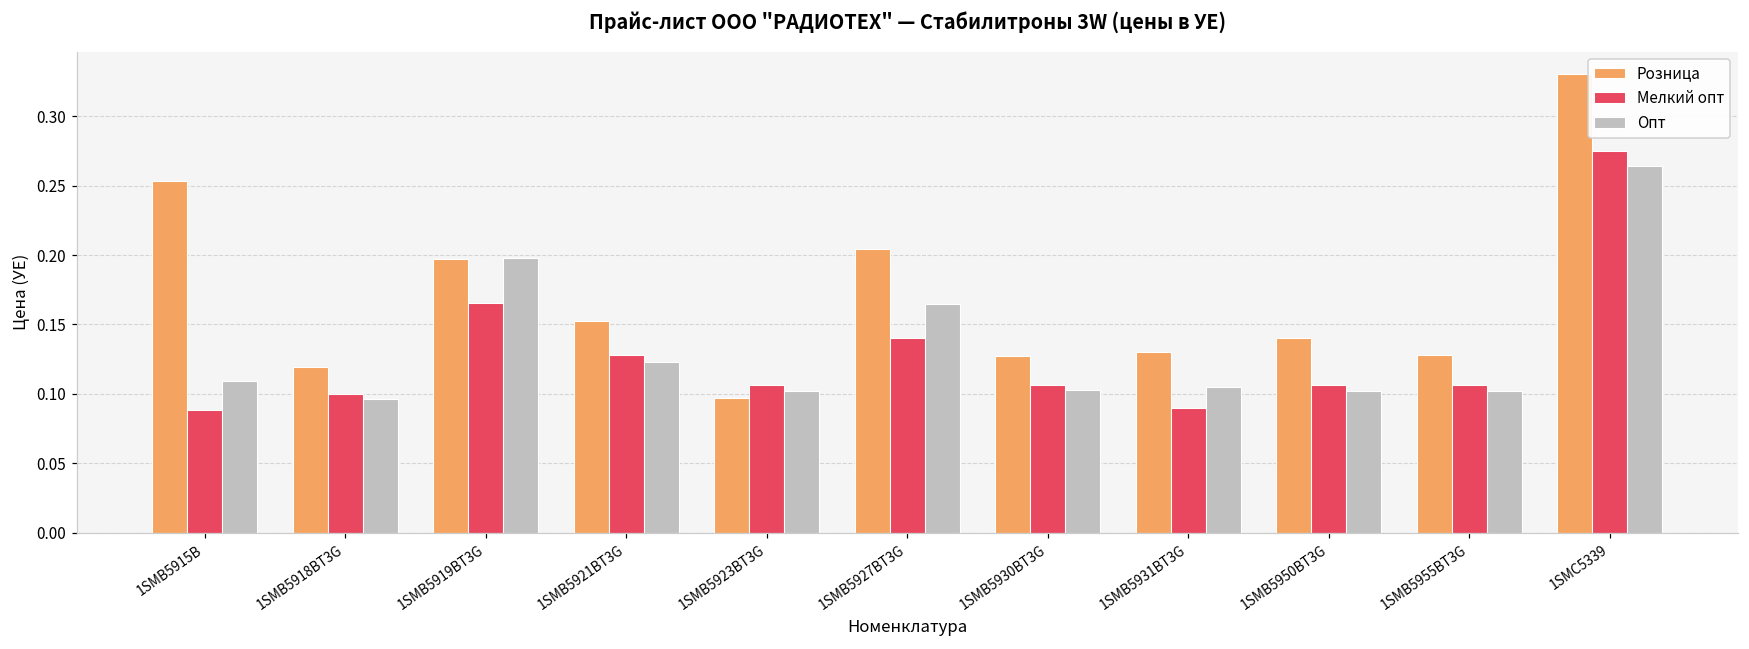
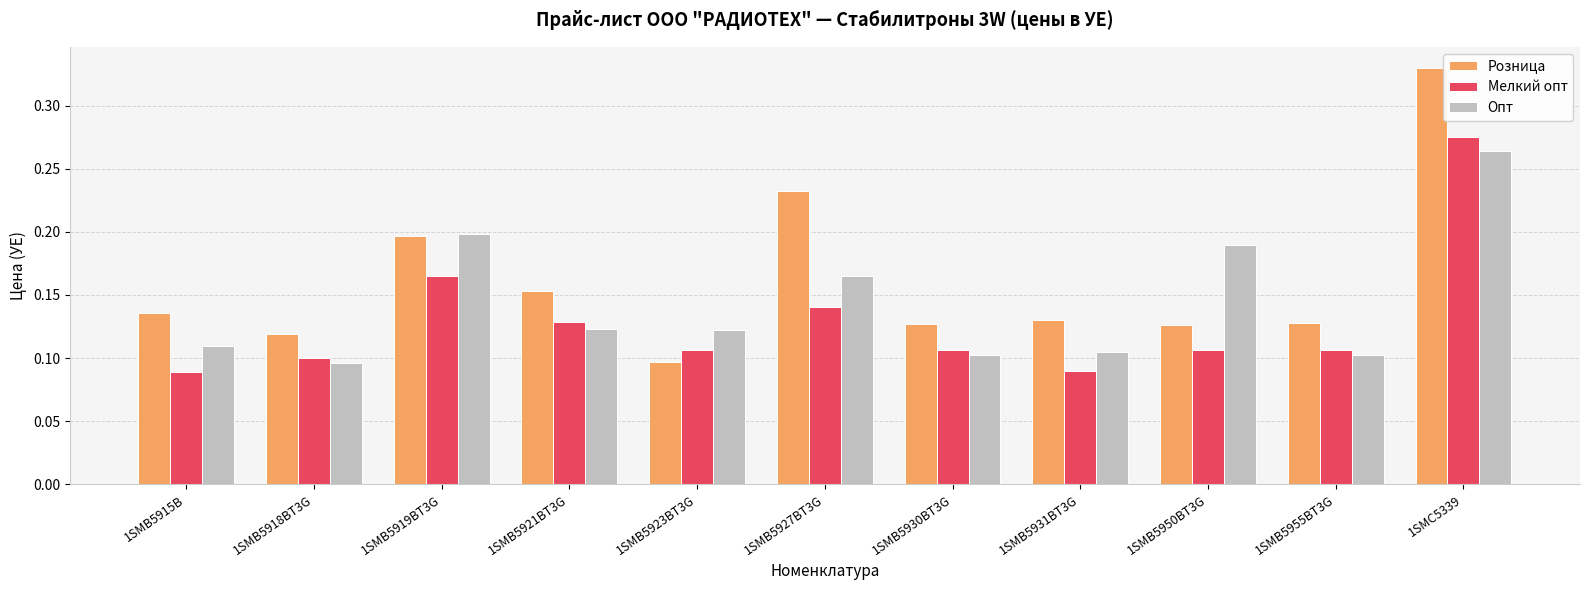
  {
    "Розница": {
-     "1SMB5915B": 0.254,
+     "1SMB5915B": 0.136,
      "1SMB5918BT3G": 0.119,
      "1SMB5919BT3G": 0.197,
      "1SMB5921BT3G": 0.153,
      "1SMB5923BT3G": 0.097,
-     "1SMB5927BT3G": 0.205,
+     "1SMB5927BT3G": 0.233,
      "1SMB5930BT3G": 0.127,
      "1SMB5931BT3G": 0.130,
-     "1SMB5950BT3G": 0.140,
+     "1SMB5950BT3G": 0.127,
      "1SMB5955BT3G": 0.128,
      "1SMC5339": 0.330
    },
    "Мелкий опт": {
      "1SMB5915B": 0.089,
      "1SMB5918BT3G": 0.100,
      "1SMB5919BT3G": 0.165,
      "1SMB5921BT3G": 0.128,
      "1SMB5923BT3G": 0.106,
      "1SMB5927BT3G": 0.140,
      "1SMB5930BT3G": 0.107,
      "1SMB5931BT3G": 0.090,
      "1SMB5950BT3G": 0.106,
      "1SMB5955BT3G": 0.107,
      "1SMC5339": 0.275
    },
    "Опт": {
      "1SMB5915B": 0.109,
      "1SMB5918BT3G": 0.096,
      "1SMB5919BT3G": 0.198,
      "1SMB5921BT3G": 0.123,
-     "1SMB5923BT3G": 0.102,
+     "1SMB5923BT3G": 0.123,
      "1SMB5927BT3G": 0.165,
      "1SMB5930BT3G": 0.102,
      "1SMB5931BT3G": 0.105,
-     "1SMB5950BT3G": 0.102,
+     "1SMB5950BT3G": 0.190,
      "1SMB5955BT3G": 0.102,
      "1SMC5339": 0.264
    }
  }
